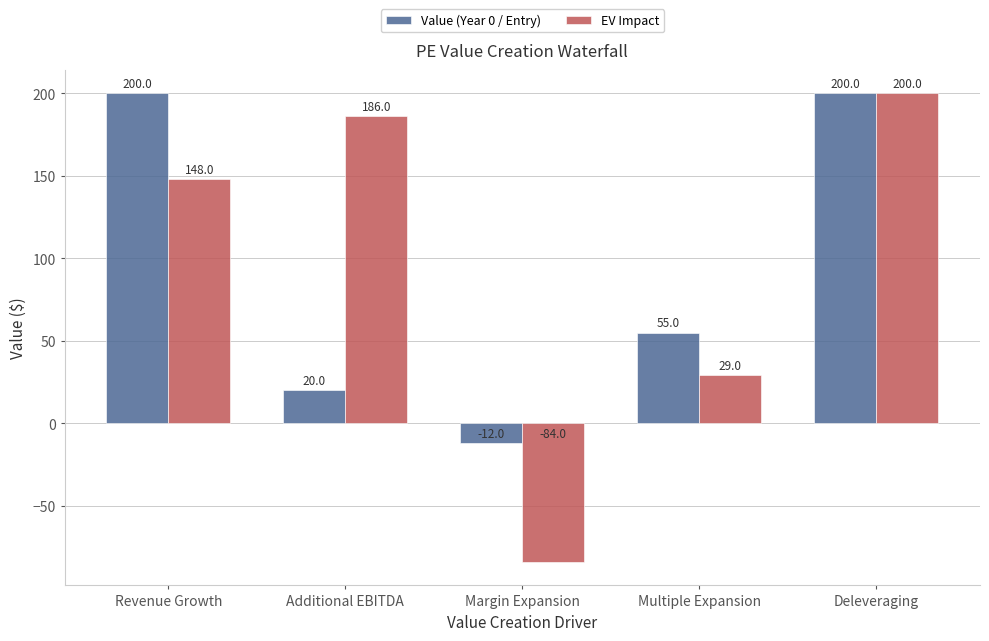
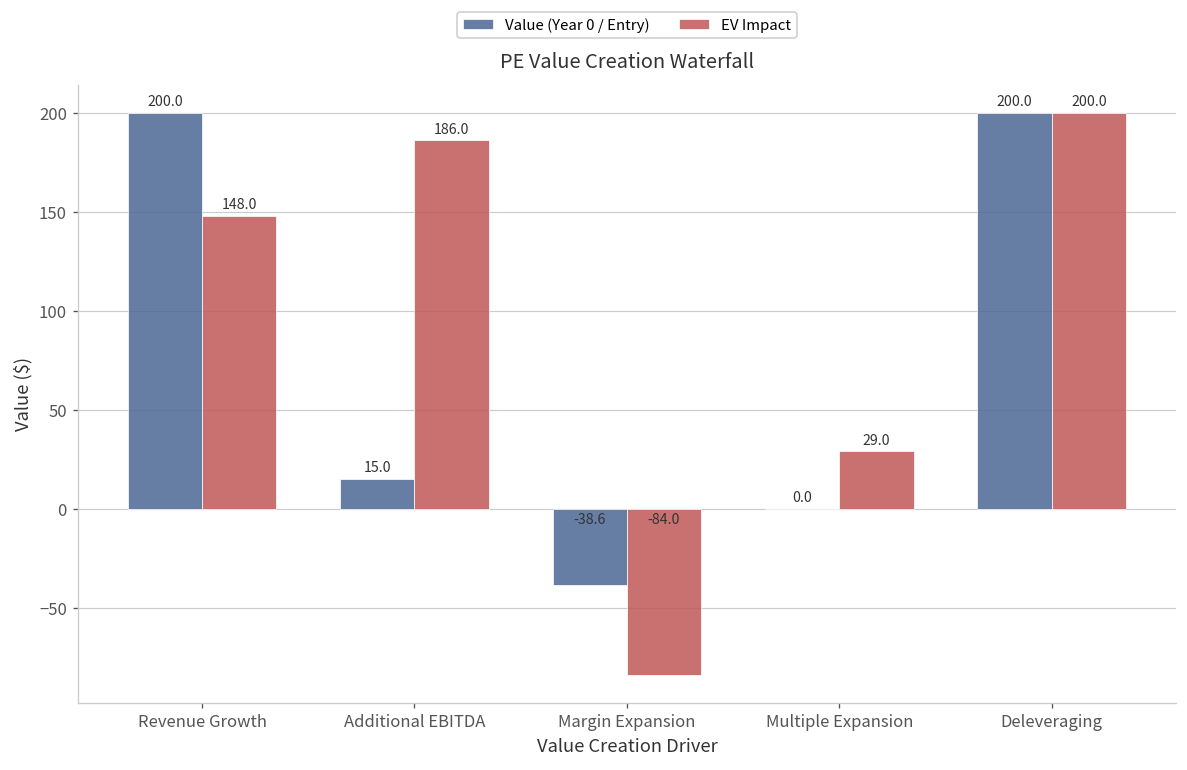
  {
    "Value (Year 0 / Entry)": {
      "Revenue Growth": 200.0,
-     "Additional EBITDA": 20.0,
-     "Margin Expansion": -12.0,
-     "Multiple Expansion": 55.0,
+     "Additional EBITDA": 15.0,
+     "Margin Expansion": -38.6,
+     "Multiple Expansion": 0.0,
      "Deleveraging": 200.0
    },
    "EV Impact": {
      "Revenue Growth": 148.0,
      "Additional EBITDA": 186.0,
      "Margin Expansion": -84.0,
      "Multiple Expansion": 29.0,
      "Deleveraging": 200.0
    }
  }
